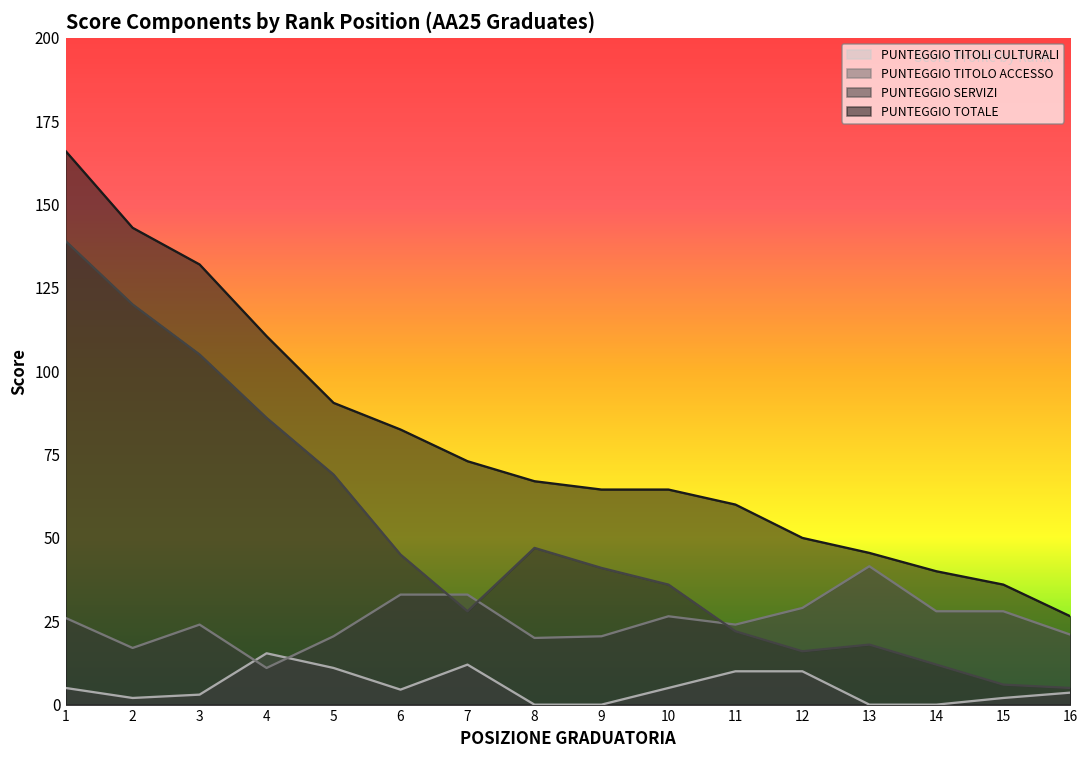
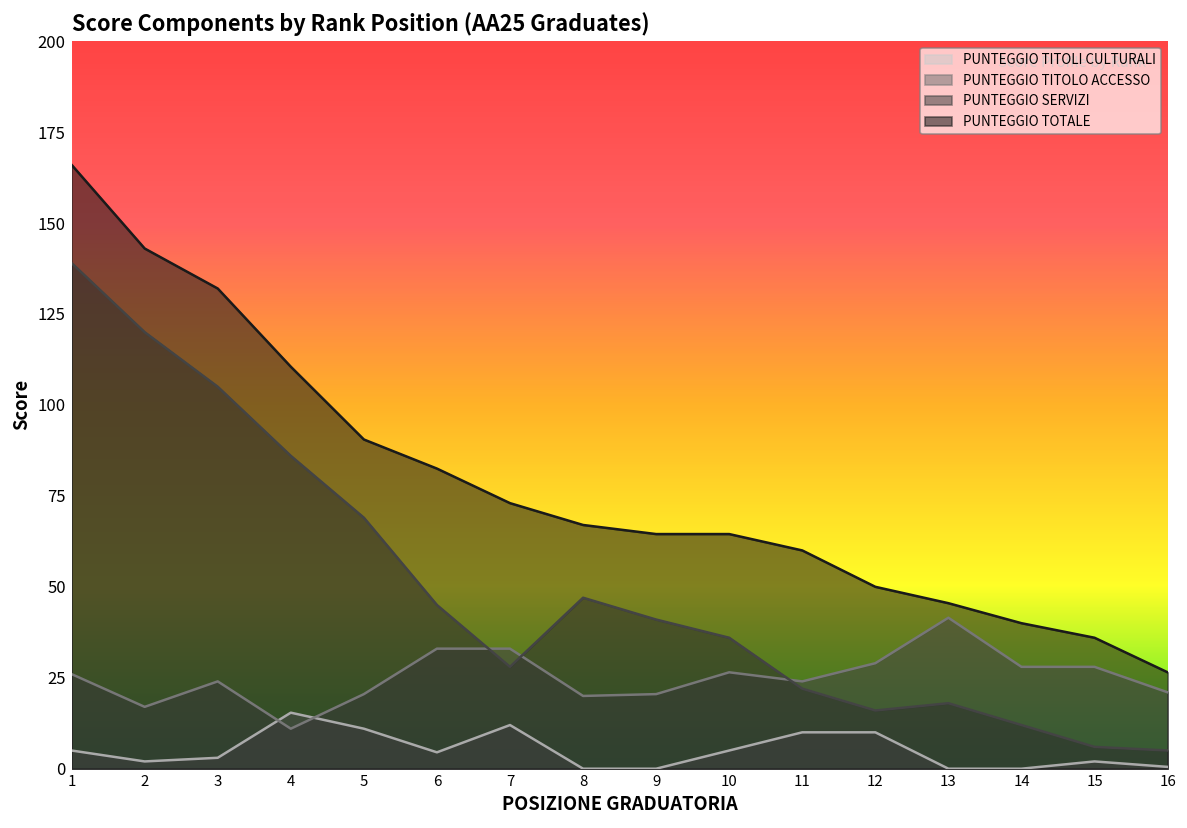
  {
    "PUNTEGGIO TITOLI CULTURALI": {
      "1": 5,
      "2": 2,
      "3": 3,
      "4": 15,
      "5": 11,
      "6": 5,
      "7": 12,
      "8": 0,
      "9": 0,
      "10": 5,
      "11": 10,
      "12": 10,
      "13": 0,
      "14": 0,
      "15": 2,
-     "16": 4
+     "16": 1
    },
    "PUNTEGGIO TITOLO ACCESSO": {
      "1": 26,
      "2": 17,
      "3": 24,
      "4": 11,
      "5": 21,
      "6": 33,
      "7": 33,
      "8": 20,
      "9": 21,
      "10": 27,
      "11": 24,
      "12": 29,
      "13": 42,
      "14": 28,
      "15": 28,
      "16": 21
    }
  }
